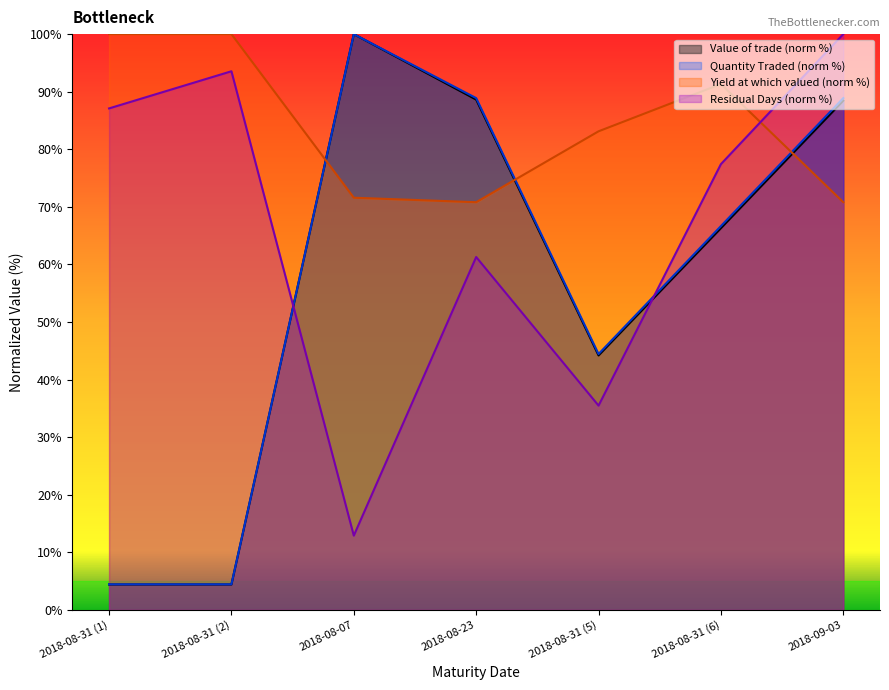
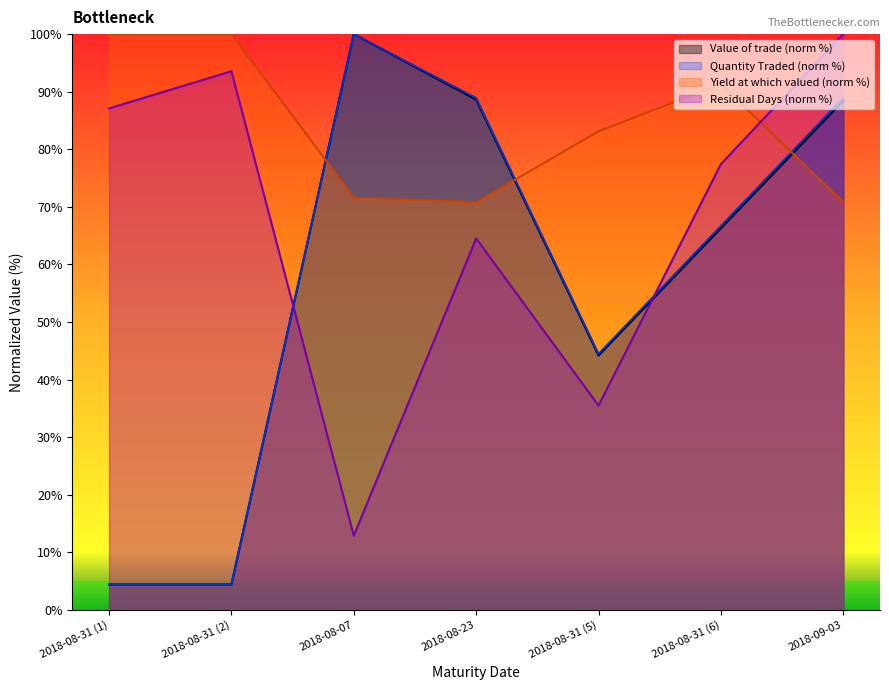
  {
    "Yield at which valued (norm %)": {
      "2018-08-31 (1)": "100%",
      "2018-08-31 (2)": "100%",
      "2018-08-07": "72%",
      "2018-08-23": "71%",
      "2018-08-31 (5)": "83%",
      "2018-09-03": "71%"
    },
    "Residual Days (norm %)": {
      "2018-08-31 (1)": "87%",
      "2018-08-31 (2)": "94%",
      "2018-08-07": "13%",
-     "2018-08-23": "61%",
+     "2018-08-23": "65%",
      "2018-08-31 (5)": "35%",
      "2018-08-31 (6)": "77%",
      "2018-09-03": "100%"
    }
  }
